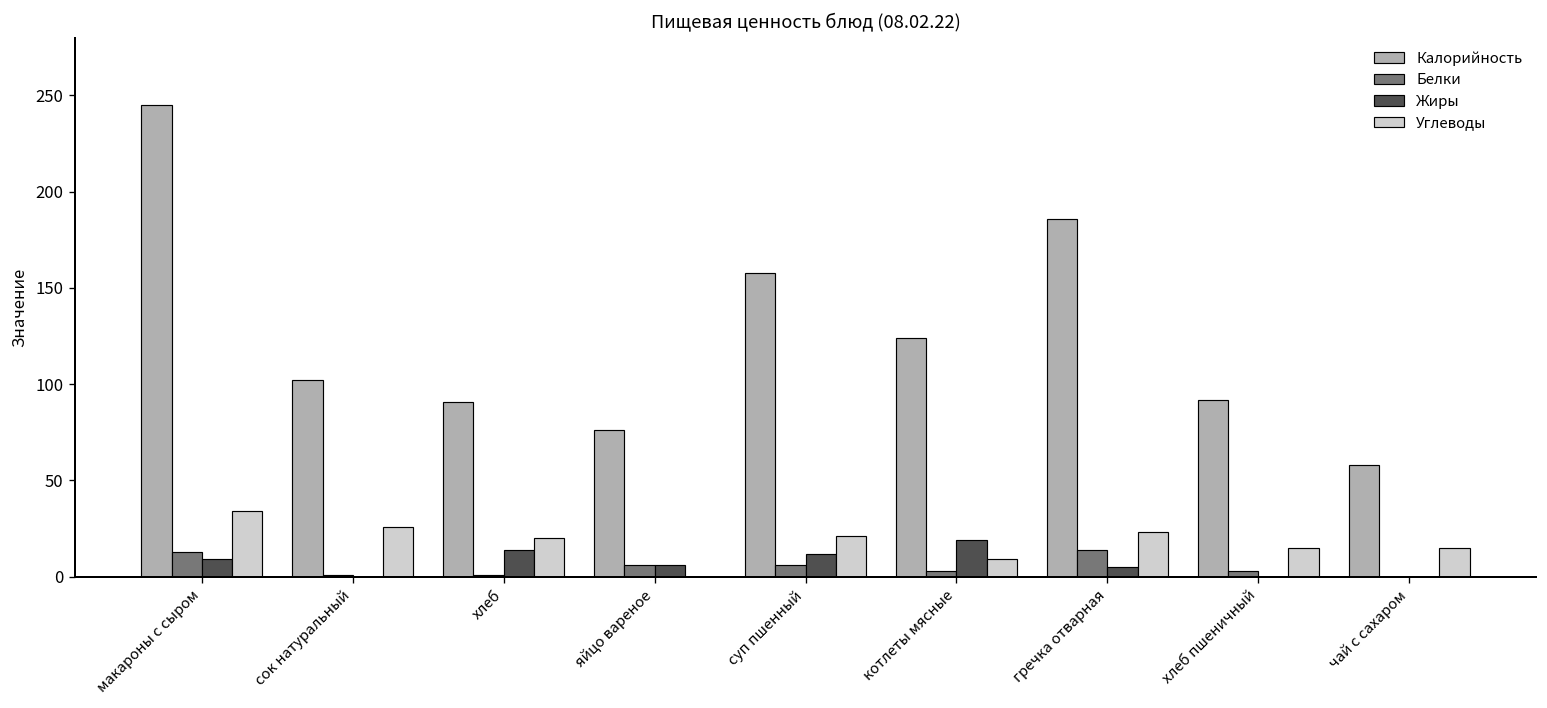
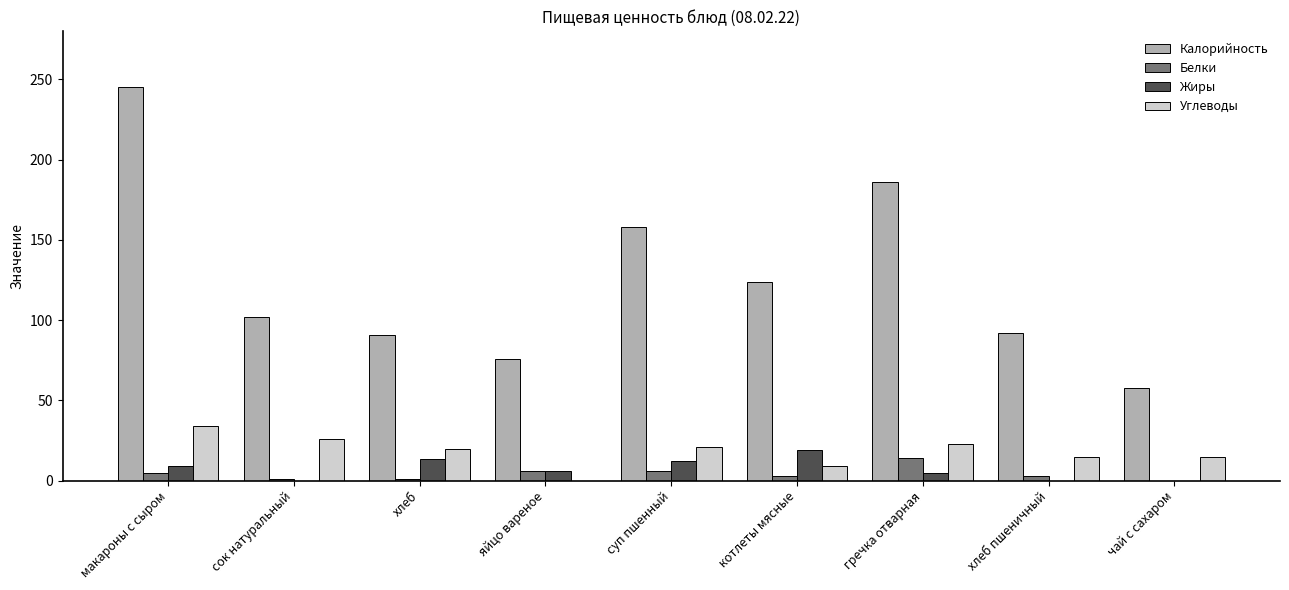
  {
    "Белки": {
-     "макароны с сыром": 13,
+     "макароны с сыром": 5,
      "яйцо вареное": 6,
      "суп пшенный": 6,
      "котлеты мясные": 3,
      "гречка отварная": 14,
      "хлеб пшеничный": 3,
      "чай с сахаром": 0
    },
    "Жиры": {
      "макароны с сыром": 9,
      "сок натуральный": 0,
      "хлеб": 14,
      "яйцо вареное": 6,
      "суп пшенный": 12,
      "котлеты мясные": 19,
      "гречка отварная": 5,
      "хлеб пшеничный": 0,
      "чай с сахаром": 0
    }
  }
